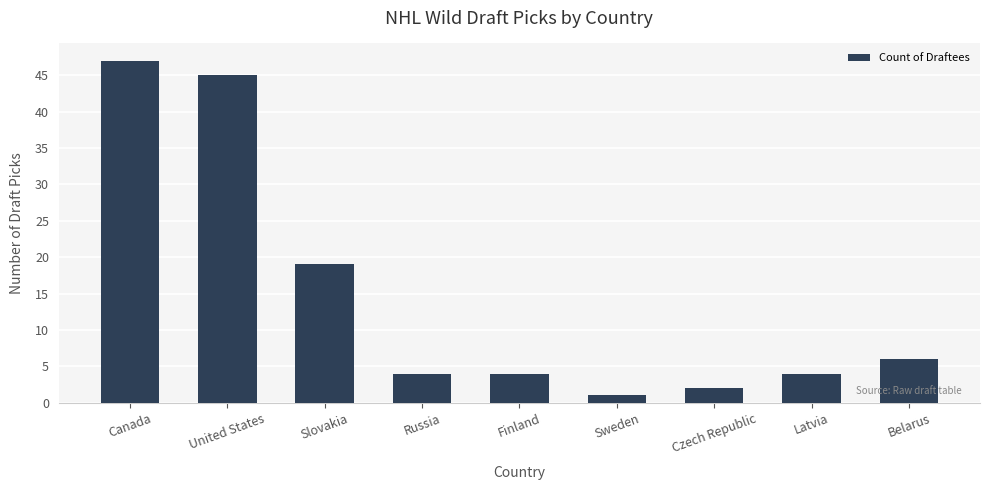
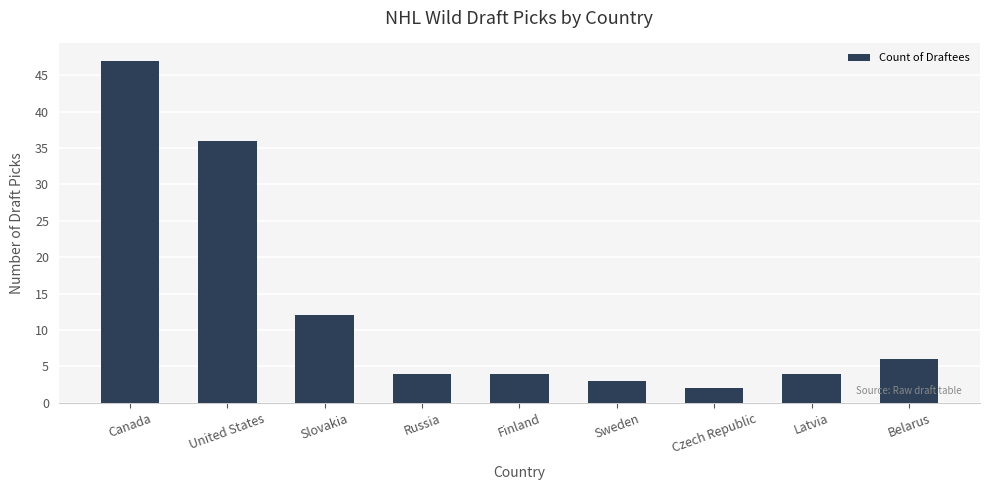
  {
    "Canada": 47,
-   "United States": 45,
-   "Slovakia": 19,
+   "United States": 36,
+   "Slovakia": 12,
    "Russia": 4,
    "Finland": 4,
-   "Sweden": 1,
+   "Sweden": 3,
    "Czech Republic": 2,
    "Latvia": 4,
    "Belarus": 6
  }
